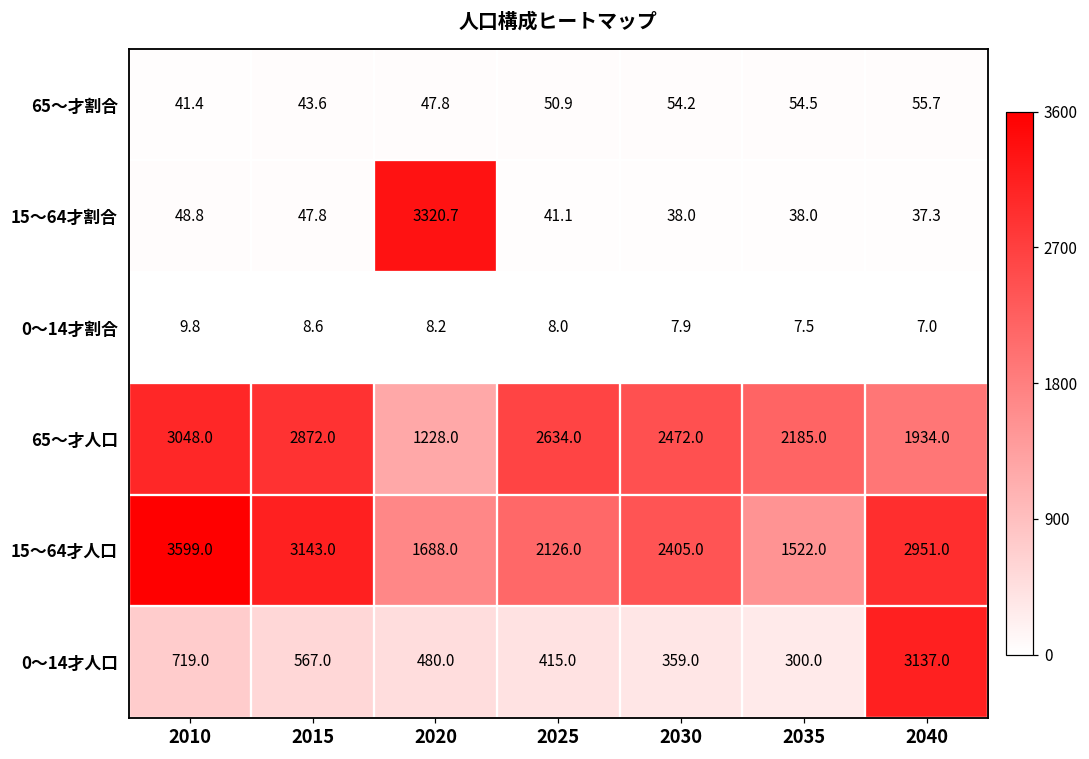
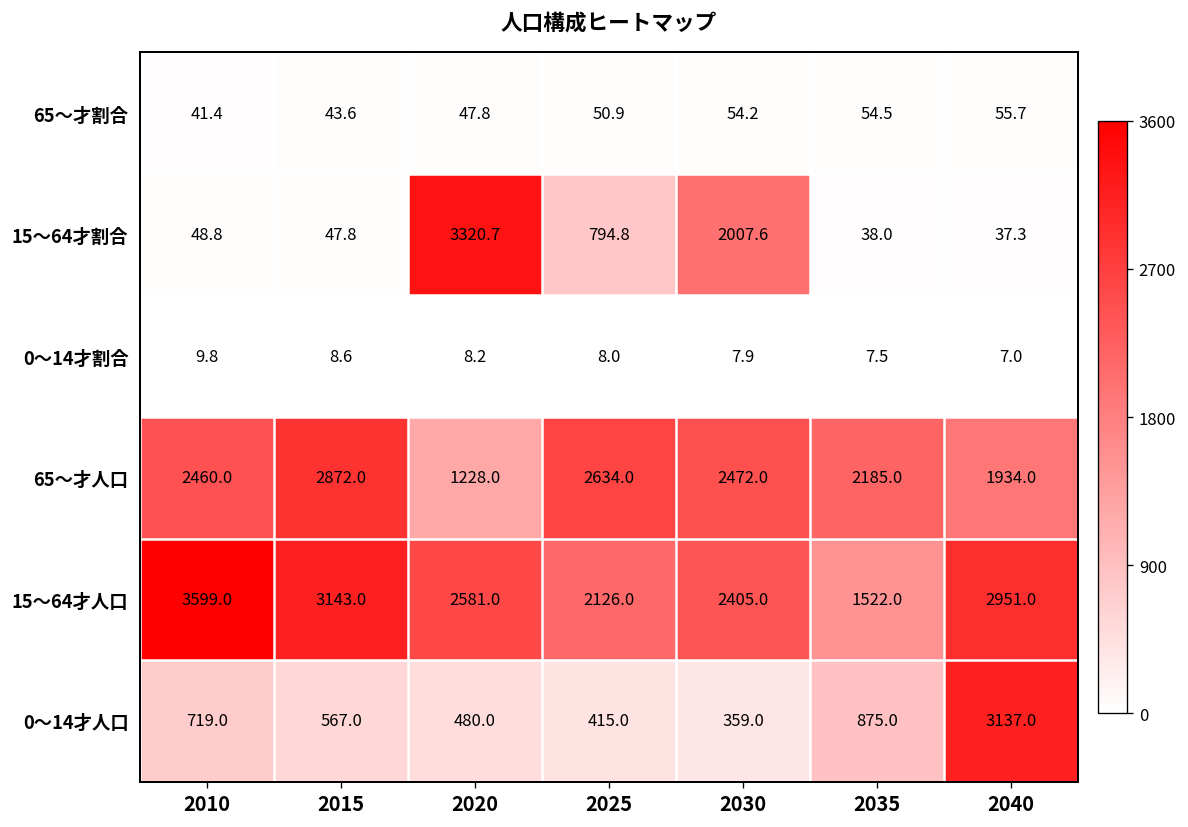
  {
    "65～才割合": {
      "2010": 41.4,
      "2015": 43.6,
      "2020": 47.8,
      "2025": 50.9,
      "2030": 54.2,
      "2035": 54.5,
      "2040": 55.7
    },
    "15～64才割合": {
      "2010": 48.8,
      "2015": 47.8,
      "2020": 3320.7,
-     "2025": 41.1,
-     "2030": 38.0,
+     "2025": 794.8,
+     "2030": 2007.6,
      "2035": 38.0,
      "2040": 37.3
    },
    "0～14才割合": {
      "2010": 9.8,
      "2015": 8.6,
      "2020": 8.2,
      "2025": 8.0,
      "2030": 7.9,
      "2035": 7.5,
      "2040": 7.0
    },
    "65～才人口": {
-     "2010": 3048.0,
+     "2010": 2460.0,
      "2015": 2872.0,
      "2020": 1228.0,
      "2025": 2634.0,
      "2030": 2472.0,
      "2035": 2185.0,
      "2040": 1934.0
    },
    "15～64才人口": {
      "2010": 3599.0,
      "2015": 3143.0,
-     "2020": 1688.0,
+     "2020": 2581.0,
      "2025": 2126.0,
      "2030": 2405.0,
      "2035": 1522.0,
      "2040": 2951.0
    },
    "0～14才人口": {
      "2010": 719.0,
      "2015": 567.0,
      "2020": 480.0,
      "2025": 415.0,
      "2030": 359.0,
-     "2035": 300.0,
+     "2035": 875.0,
      "2040": 3137.0
    }
  }
